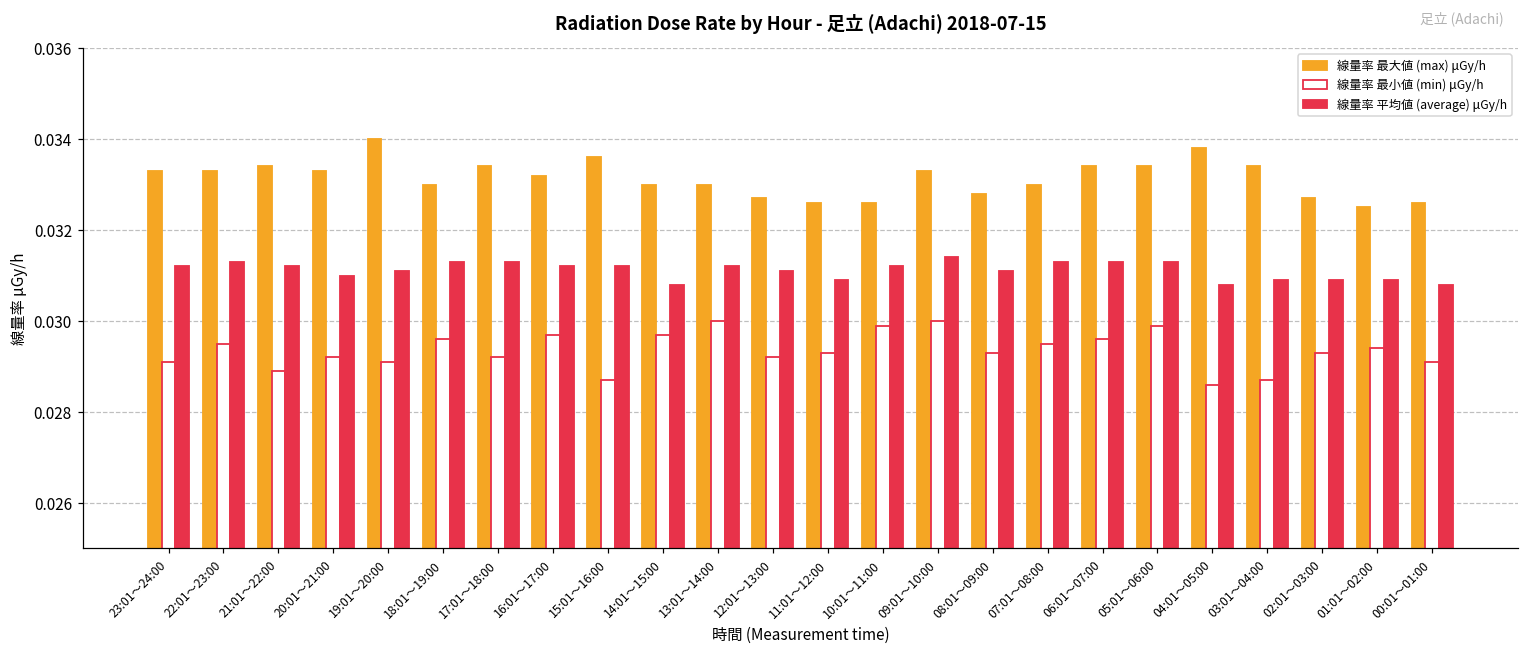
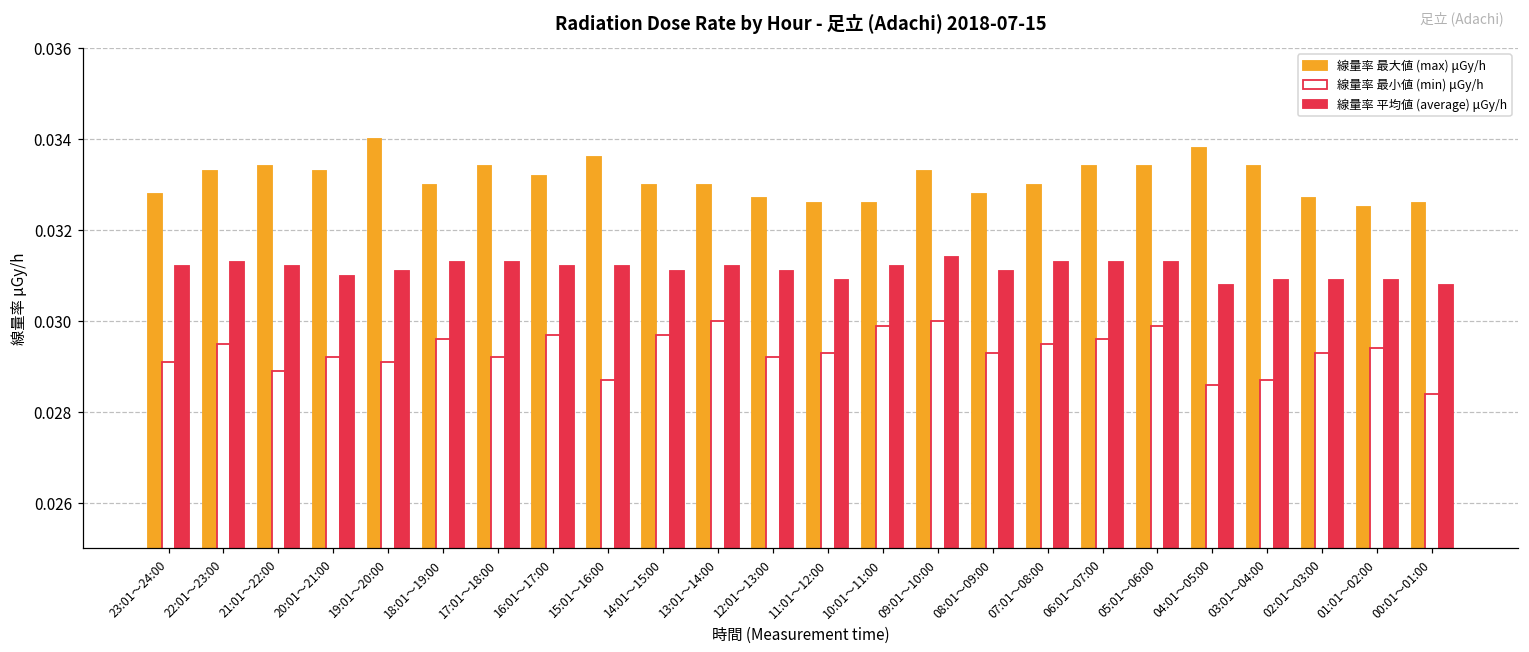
  {
    "線量率 最大値 (max) μGy/h": {
-     "23:01～24:00": 0.0333,
+     "23:01～24:00": 0.0328,
      "22:01～23:00": 0.0333,
      "21:01～22:00": 0.0334,
      "20:01～21:00": 0.0333,
      "19:01～20:00": 0.0340,
      "18:01～19:00": 0.0330,
      "17:01～18:00": 0.0334,
      "16:01～17:00": 0.0332,
      "15:01～16:00": 0.0336,
      "14:01～15:00": 0.0330,
      "13:01～14:00": 0.0330,
      "12:01～13:00": 0.0327,
      "11:01～12:00": 0.0326,
      "10:01～11:00": 0.0326,
      "09:01～10:00": 0.0333,
      "08:01～09:00": 0.0328,
      "07:01～08:00": 0.0330,
      "06:01～07:00": 0.0334,
      "05:01～06:00": 0.0334,
      "04:01～05:00": 0.0338,
      "03:01～04:00": 0.0334,
      "02:01～03:00": 0.0327,
      "01:01～02:00": 0.0325,
      "00:01～01:00": 0.0326
    },
    "線量率 最小値 (min) μGy/h": {
      "23:01～24:00": 0.0291,
      "22:01～23:00": 0.0295,
      "21:01～22:00": 0.0289,
      "20:01～21:00": 0.0292,
      "19:01～20:00": 0.0291,
      "18:01～19:00": 0.0296,
      "17:01～18:00": 0.0292,
      "16:01～17:00": 0.0297,
      "15:01～16:00": 0.0287,
      "14:01～15:00": 0.0297,
      "13:01～14:00": 0.0300,
      "12:01～13:00": 0.0292,
      "11:01～12:00": 0.0293,
      "10:01～11:00": 0.0299,
      "09:01～10:00": 0.0300,
      "08:01～09:00": 0.0293,
      "07:01～08:00": 0.0295,
      "06:01～07:00": 0.0296,
      "05:01～06:00": 0.0299,
      "04:01～05:00": 0.0286,
      "03:01～04:00": 0.0287,
      "02:01～03:00": 0.0293,
      "01:01～02:00": 0.0294,
-     "00:01～01:00": 0.0291
+     "00:01～01:00": 0.0284
    },
    "線量率 平均値 (average) μGy/h": {
      "23:01～24:00": 0.0312,
      "22:01～23:00": 0.0313,
      "21:01～22:00": 0.0312,
      "20:01～21:00": 0.0310,
      "19:01～20:00": 0.0311,
      "18:01～19:00": 0.0313,
      "17:01～18:00": 0.0313,
      "16:01～17:00": 0.0312,
      "15:01～16:00": 0.0312,
-     "14:01～15:00": 0.0308,
+     "14:01～15:00": 0.0311,
      "13:01～14:00": 0.0312,
      "12:01～13:00": 0.0311,
      "11:01～12:00": 0.0309,
      "10:01～11:00": 0.0312,
      "09:01～10:00": 0.0314,
      "08:01～09:00": 0.0311,
      "07:01～08:00": 0.0313,
      "06:01～07:00": 0.0313,
      "05:01～06:00": 0.0313,
      "04:01～05:00": 0.0308,
      "03:01～04:00": 0.0309,
      "02:01～03:00": 0.0309,
      "01:01～02:00": 0.0309,
      "00:01～01:00": 0.0308
    }
  }
